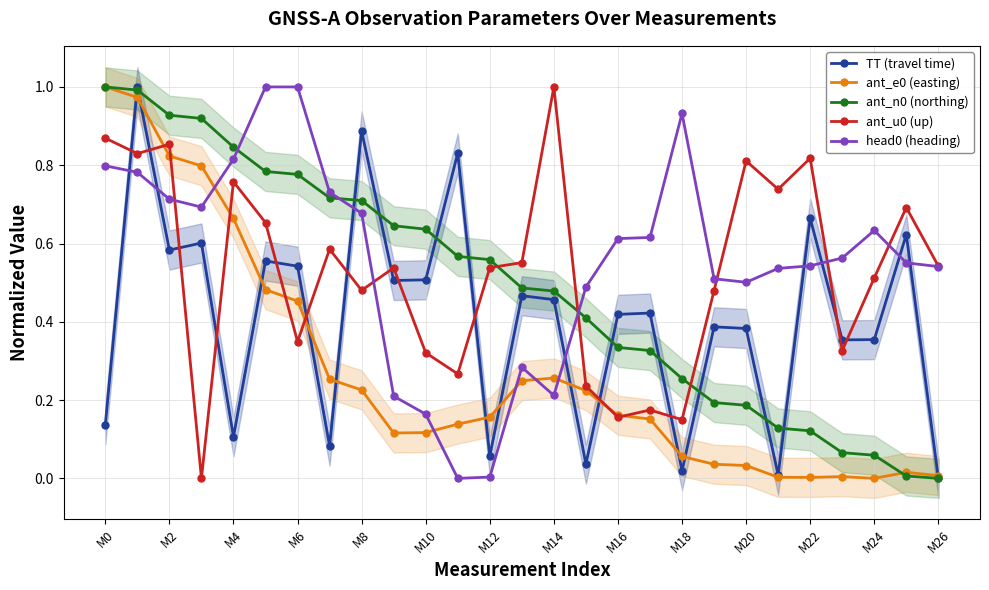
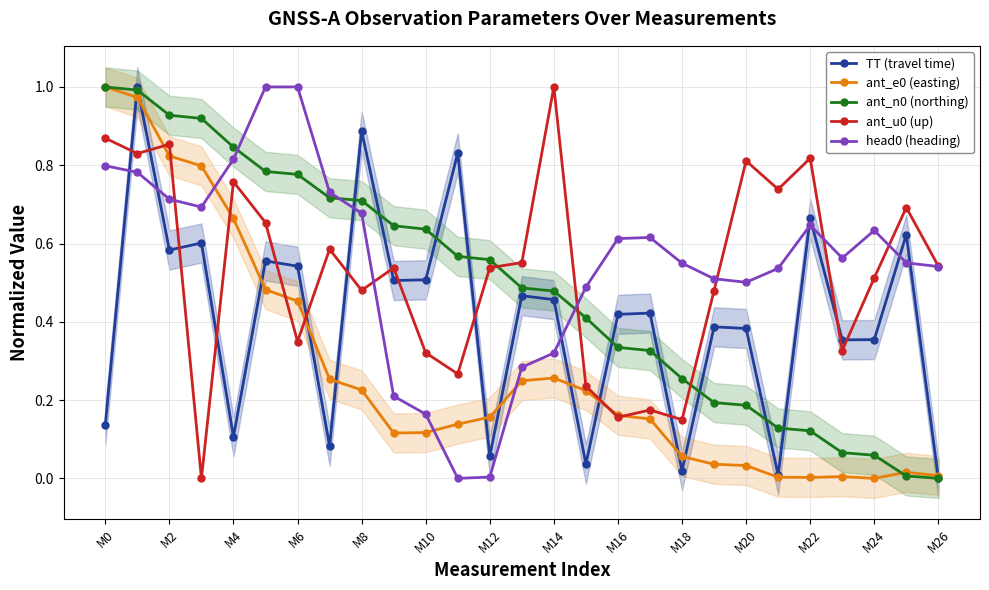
  {
    "ant_u0 (up)": {
      "M0": 0.87,
      "M2": 0.85,
      "M4": 0.76,
      "M6": 0.35,
      "M8": 0.48,
      "M10": 0.32,
      "M12": 0.54,
      "M14": 1.00,
      "M18": 0.15,
      "M20": 0.81,
      "M22": 0.82,
      "M24": 0.51
    },
    "head0 (heading)": {
      "M0": 0.80,
      "M2": 0.71,
      "M4": 0.82,
      "M6": 1.00,
      "M8": 0.68,
      "M12": 0.00,
-     "M14": 0.21,
+     "M14": 0.32,
      "M16": 0.61,
-     "M18": 0.93,
+     "M18": 0.55,
      "M20": 0.50,
-     "M22": 0.54,
+     "M22": 0.65,
      "M24": 0.63
    }
  }
